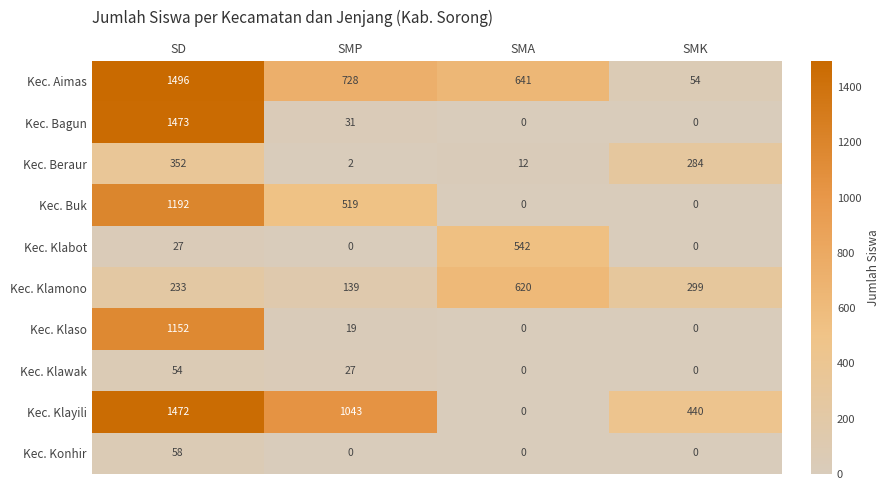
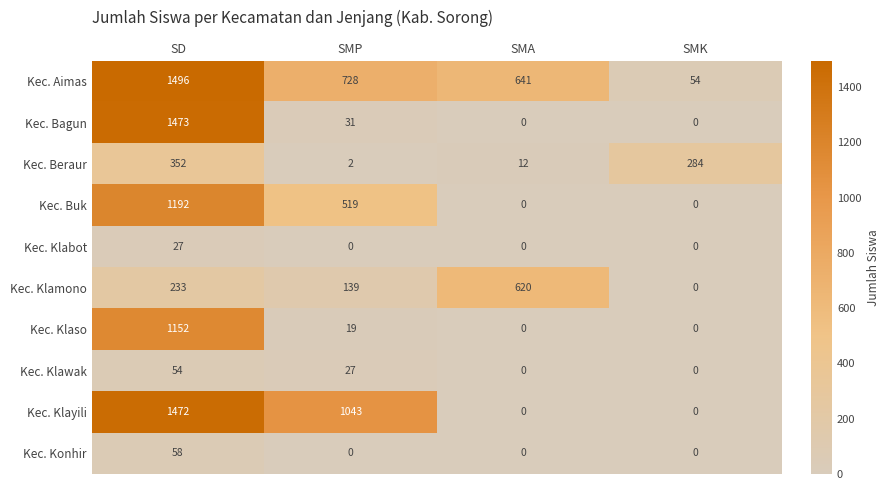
  {
    "Kec. Aimas": {
      "SD": 1496,
      "SMP": 728,
      "SMA": 641,
      "SMK": 54
    },
    "Kec. Bagun": {
      "SD": 1473,
      "SMP": 31,
      "SMA": 0,
      "SMK": 0
    },
    "Kec. Beraur": {
      "SD": 352,
      "SMP": 2,
      "SMA": 12,
      "SMK": 284
    },
    "Kec. Buk": {
      "SD": 1192,
      "SMP": 519,
      "SMA": 0,
      "SMK": 0
    },
    "Kec. Klabot": {
      "SD": 27,
      "SMP": 0,
-     "SMA": 542,
+     "SMA": 0,
      "SMK": 0
    },
    "Kec. Klamono": {
      "SD": 233,
      "SMP": 139,
      "SMA": 620,
-     "SMK": 299
+     "SMK": 0
    },
    "Kec. Klaso": {
      "SD": 1152,
      "SMP": 19,
      "SMA": 0,
      "SMK": 0
    },
    "Kec. Klawak": {
      "SD": 54,
      "SMP": 27,
      "SMA": 0,
      "SMK": 0
    },
    "Kec. Klayili": {
      "SD": 1472,
      "SMP": 1043,
      "SMA": 0,
-     "SMK": 440
+     "SMK": 0
    },
    "Kec. Konhir": {
      "SD": 58,
      "SMP": 0,
      "SMA": 0,
      "SMK": 0
    }
  }
